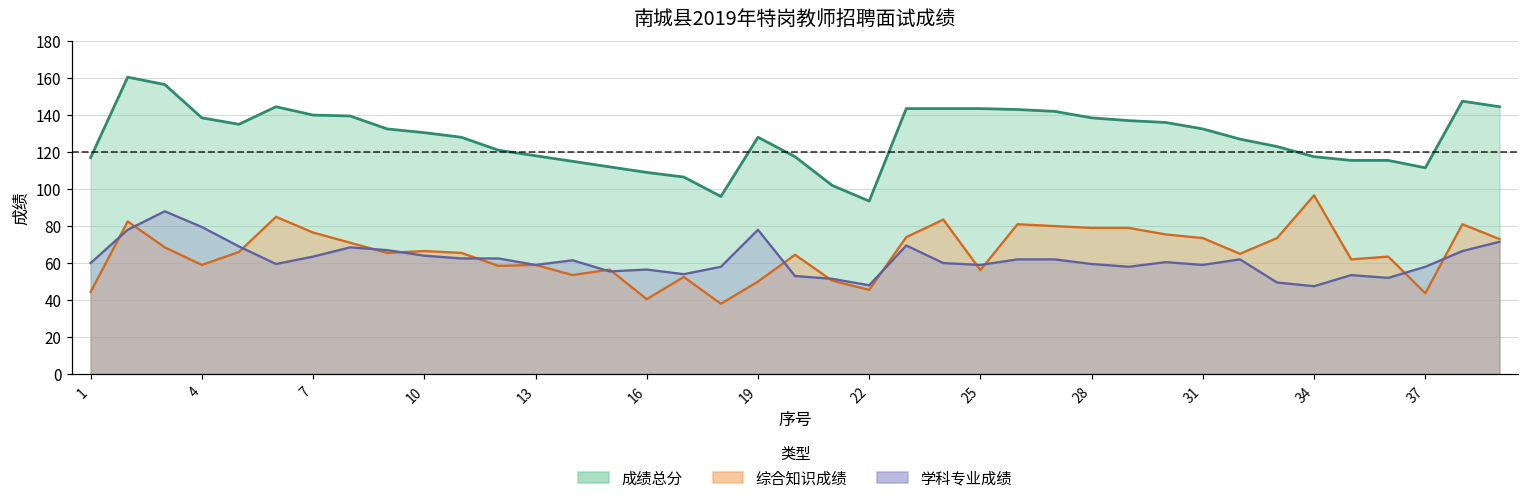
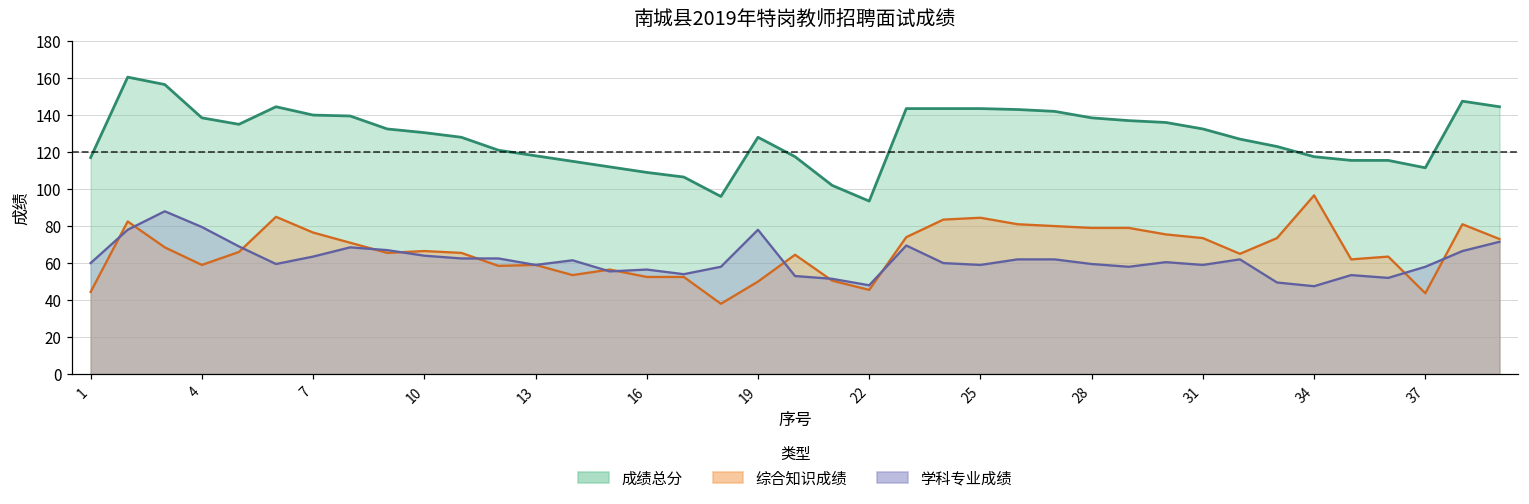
  {
    "综合知识成绩": {
      "1": 44,
      "4": 59,
      "7": 77,
      "10": 67,
-     "16": 41,
+     "16": 53,
      "19": 50,
      "22": 46,
-     "25": 56,
+     "25": 85,
      "28": 79,
      "31": 74,
      "34": 97,
      "37": 44
    }
  }
